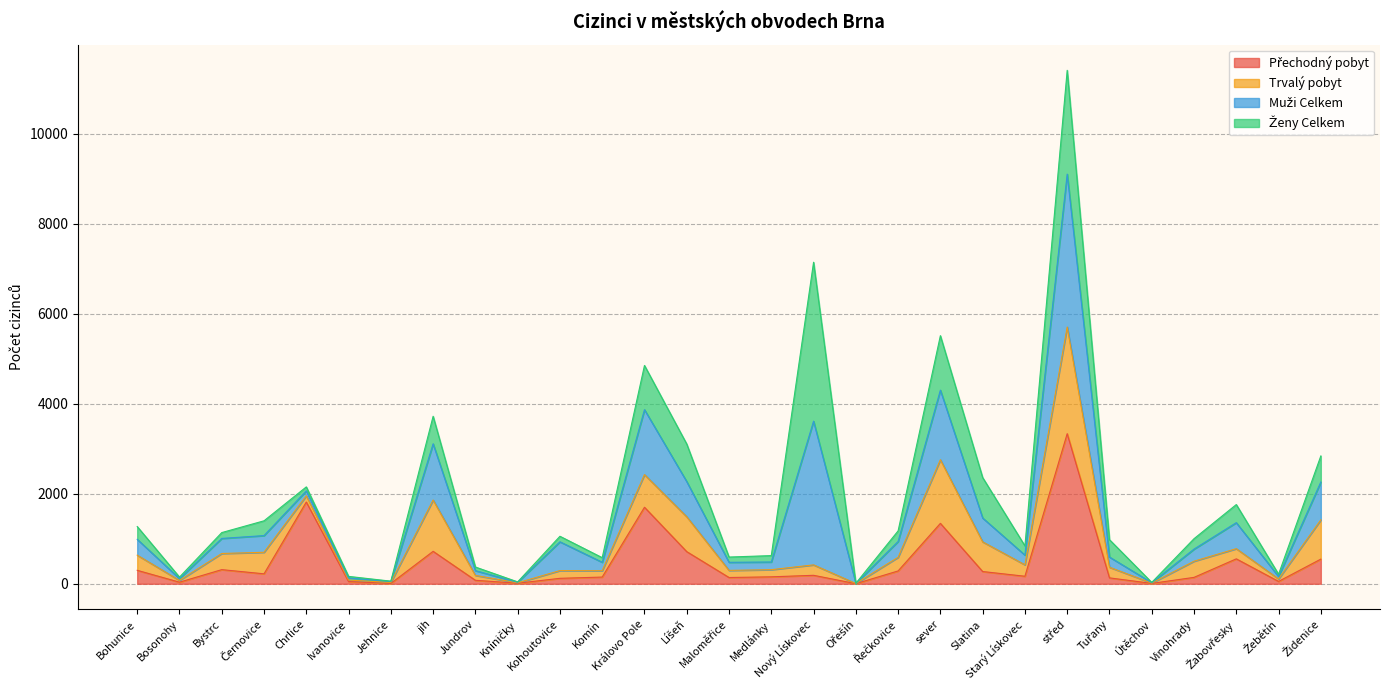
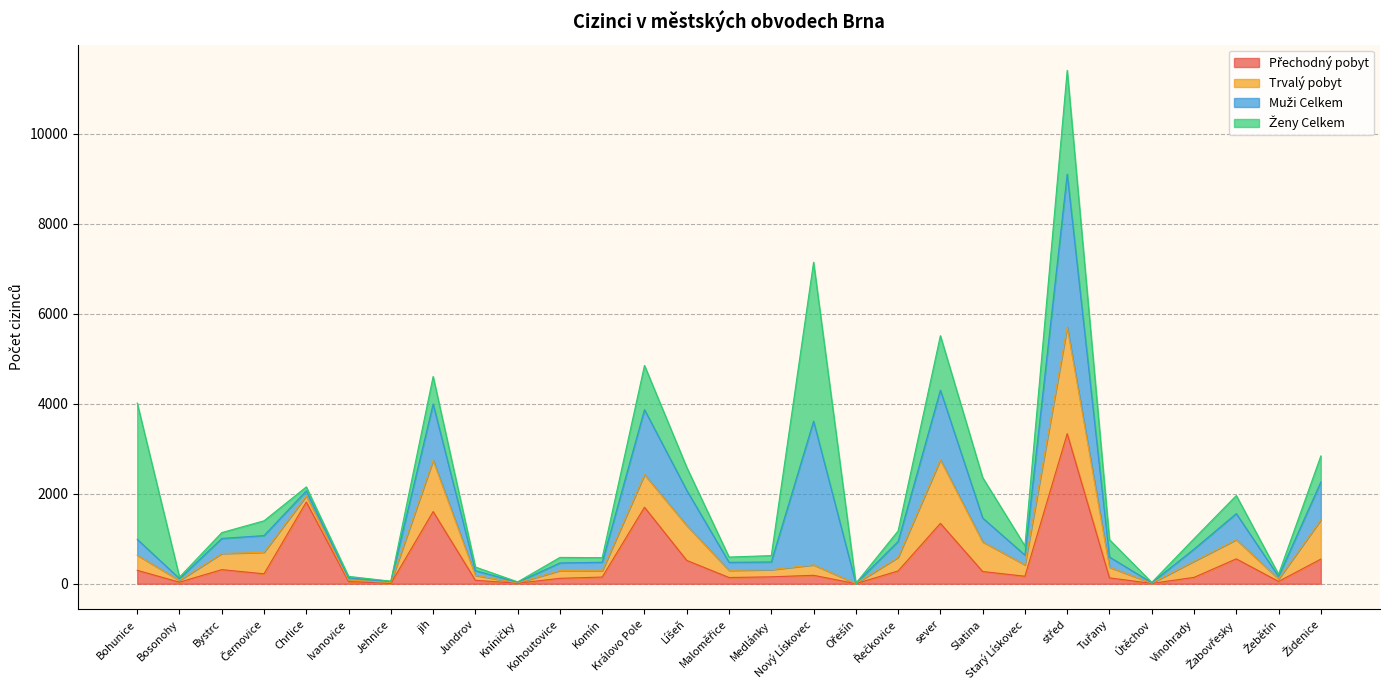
  {
    "Přechodný pobyt": {
      "Bohunice": 300,
      "Bystrc": 300,
      "Černovice": 200,
      "Chrlice": 1800,
-     "jih": 700,
+     "jih": 1600,
      "Jundrov": 100,
      "Kohoutovice": 100,
      "Komín": 100,
      "Královo Pole": 1700,
-     "Líšeň": 700,
+     "Líšeň": 500,
      "Maloměřice": 100,
      "Medlánky": 200,
      "Nový Lískovec": 200,
      "Řečkovice": 300,
      "sever": 1300,
      "Slatina": 300,
      "Starý Lískovec": 200,
      "střed": 3300,
      "Tuřany": 100,
      "Vinohrady": 100,
      "Žabovřesky": 600,
      "Židenice": 500
    },
    "Trvalý pobyt": {
      "Bohunice": 300,
      "Bystrc": 400,
      "Černovice": 500,
      "Chrlice": 100,
      "jih": 1100,
      "Jundrov": 100,
      "Kohoutovice": 200,
      "Komín": 100,
      "Královo Pole": 700,
      "Líšeň": 800,
      "Maloměřice": 200,
      "Medlánky": 200,
      "Nový Lískovec": 200,
      "Řečkovice": 300,
      "sever": 1400,
      "Slatina": 700,
      "Starý Lískovec": 300,
      "střed": 2400,
      "Tuřany": 200,
      "Vinohrady": 400,
-     "Žabovřesky": 200,
+     "Žabovřesky": 400,
      "Židenice": 900
    },
    "Muži Celkem": {
      "Bohunice": 400,
      "Bystrc": 300,
      "Černovice": 400,
      "Chrlice": 100,
      "jih": 1300,
      "Jundrov": 100,
-     "Kohoutovice": 600,
+     "Kohoutovice": 200,
      "Komín": 200,
      "Královo Pole": 1400,
      "Líšeň": 800,
      "Maloměřice": 200,
      "Medlánky": 200,
      "Nový Lískovec": 3200,
      "Řečkovice": 400,
      "sever": 1500,
      "Slatina": 500,
      "Starý Lískovec": 200,
      "střed": 3400,
      "Tuřany": 200,
      "Vinohrady": 300,
      "Žabovřesky": 600,
      "Židenice": 800
    },
    "Ženy Celkem": {
-     "Bohunice": 300,
+     "Bohunice": 3000,
      "Bystrc": 100,
      "Černovice": 300,
      "Chrlice": 100,
      "jih": 600,
      "Jundrov": 100,
      "Kohoutovice": 100,
      "Komín": 100,
      "Královo Pole": 1000,
-     "Líšeň": 800,
+     "Líšeň": 500,
      "Maloměřice": 100,
      "Medlánky": 100,
      "Nový Lískovec": 3500,
      "Řečkovice": 200,
      "sever": 1200,
      "Slatina": 900,
      "Starý Lískovec": 200,
      "střed": 2300,
      "Tuřany": 400,
      "Vinohrady": 200,
      "Žabovřesky": 400,
      "Židenice": 600
    }
  }
